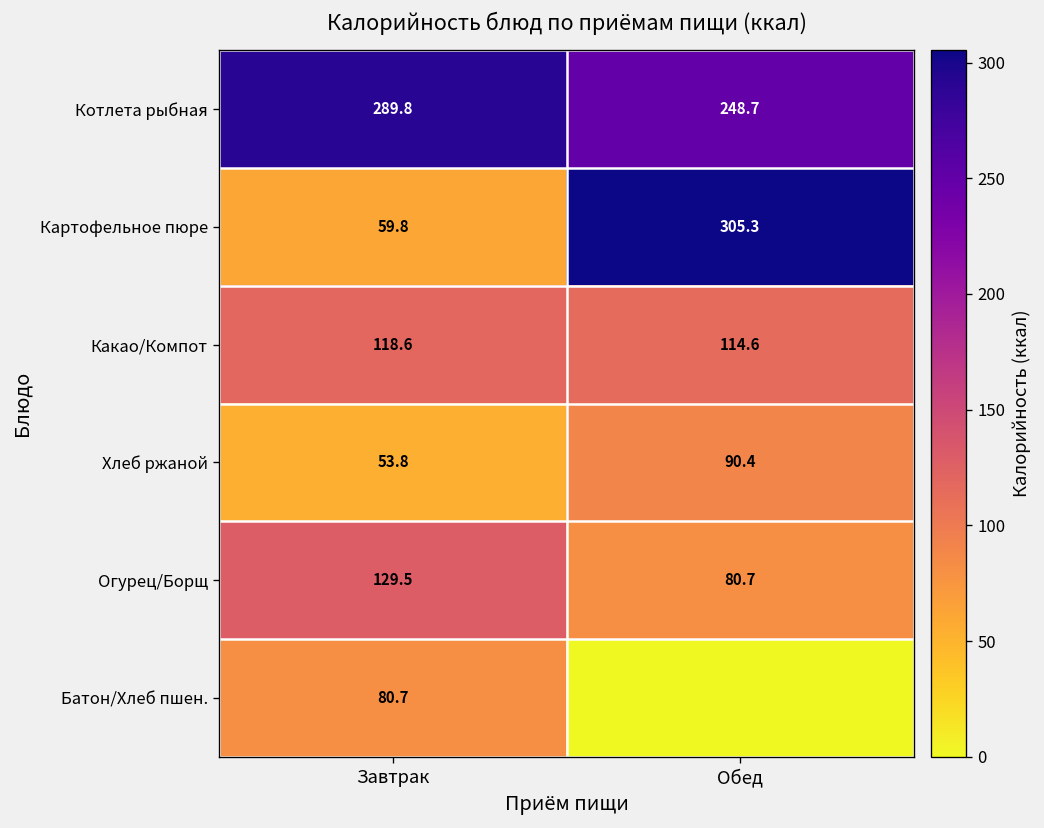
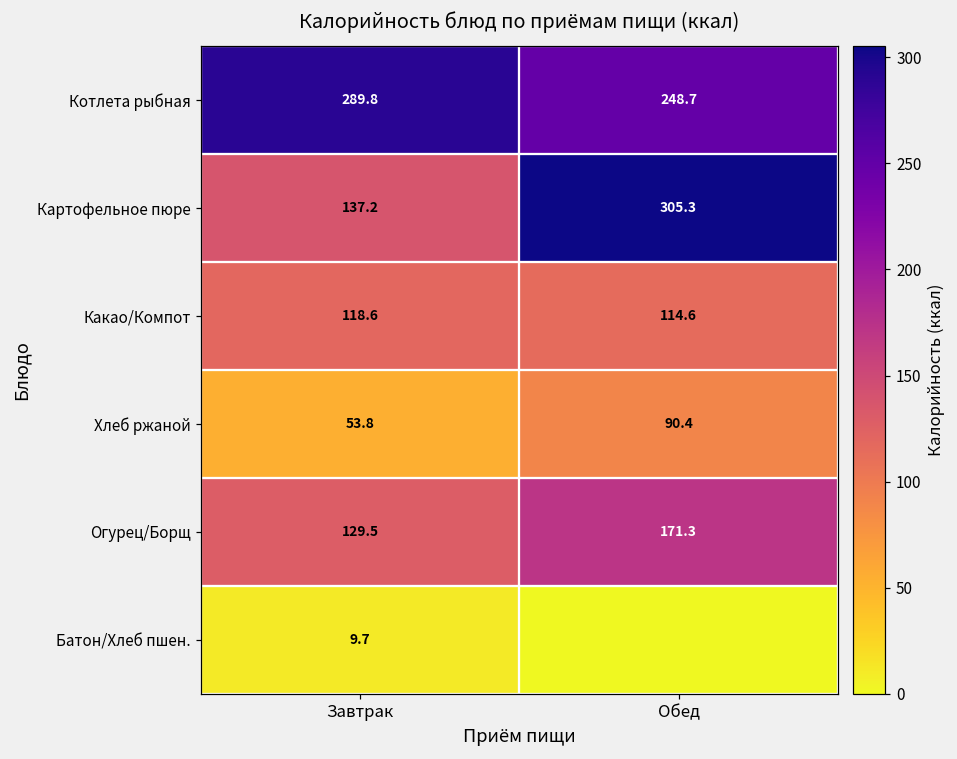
  {
    "Котлета рыбная": {
      "Завтрак": 289.8,
      "Обед": 248.7
    },
    "Картофельное пюре": {
-     "Завтрак": 59.8,
+     "Завтрак": 137.2,
      "Обед": 305.3
    },
    "Какао/Компот": {
      "Завтрак": 118.6,
      "Обед": 114.6
    },
    "Хлеб ржаной": {
      "Завтрак": 53.8,
      "Обед": 90.4
    },
    "Огурец/Борщ": {
      "Завтрак": 129.5,
-     "Обед": 80.7
+     "Обед": 171.3
    },
    "Батон/Хлеб пшен.": {
-     "Завтрак": 80.7
+     "Завтрак": 9.7
    }
  }
